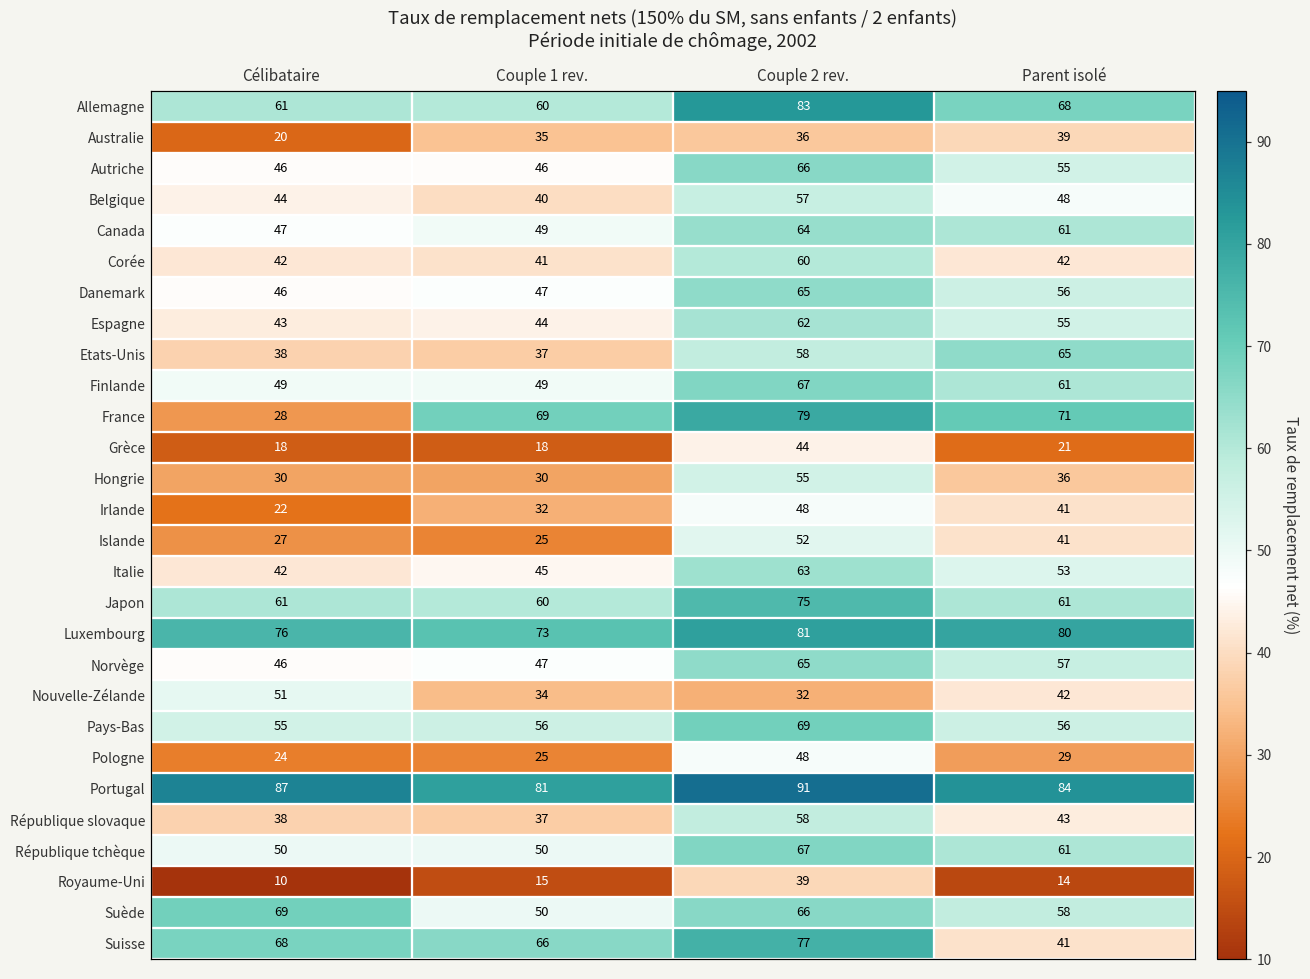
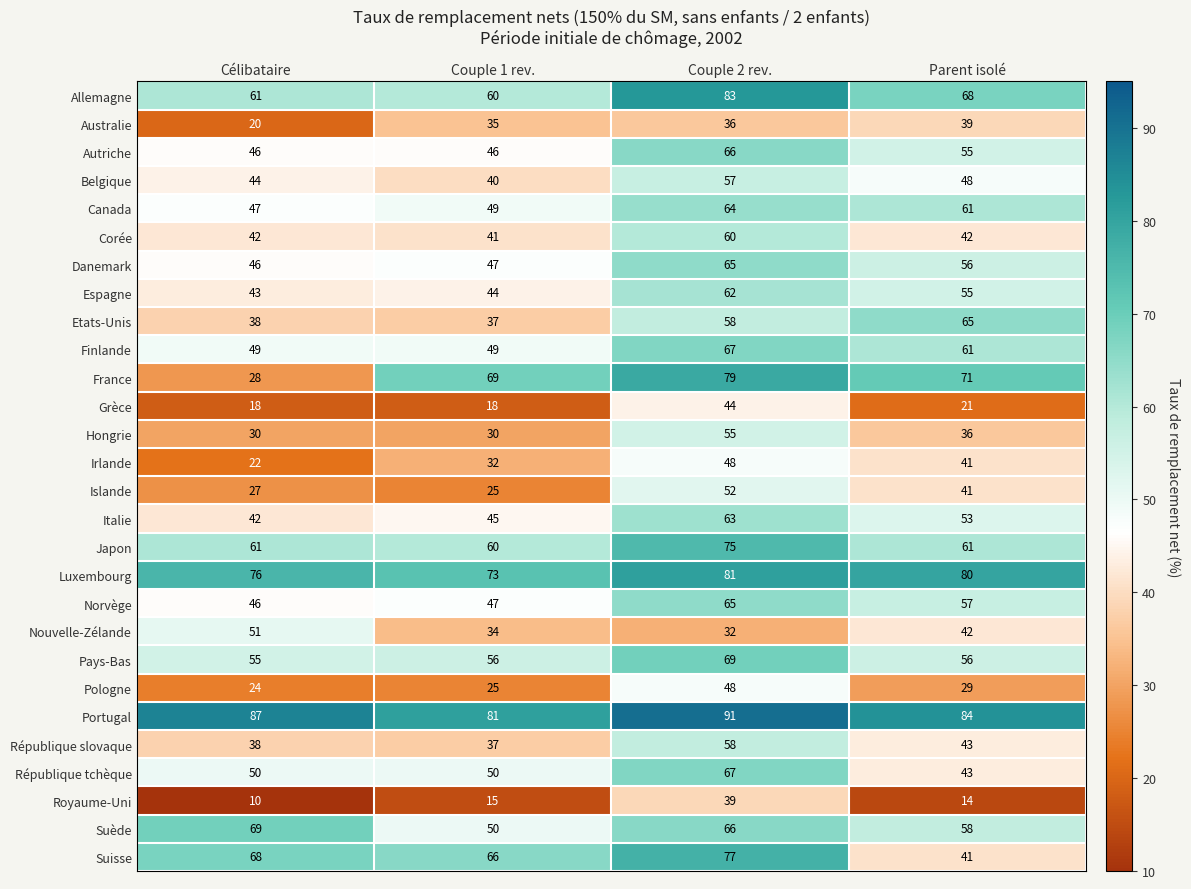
  {
    "Allemagne": {
      "Célibataire": 61,
      "Couple 1 rev.": 60,
      "Couple 2 rev.": 83,
      "Parent isolé": 68
    },
    "Australie": {
      "Célibataire": 20,
      "Couple 1 rev.": 35,
      "Couple 2 rev.": 36,
      "Parent isolé": 39
    },
    "Autriche": {
      "Célibataire": 46,
      "Couple 1 rev.": 46,
      "Couple 2 rev.": 66,
      "Parent isolé": 55
    },
    "Belgique": {
      "Célibataire": 44,
      "Couple 1 rev.": 40,
      "Couple 2 rev.": 57,
      "Parent isolé": 48
    },
    "Canada": {
      "Célibataire": 47,
      "Couple 1 rev.": 49,
      "Couple 2 rev.": 64,
      "Parent isolé": 61
    },
    "Corée": {
      "Célibataire": 42,
      "Couple 1 rev.": 41,
      "Couple 2 rev.": 60,
      "Parent isolé": 42
    },
    "Danemark": {
      "Célibataire": 46,
      "Couple 1 rev.": 47,
      "Couple 2 rev.": 65,
      "Parent isolé": 56
    },
    "Espagne": {
      "Célibataire": 43,
      "Couple 1 rev.": 44,
      "Couple 2 rev.": 62,
      "Parent isolé": 55
    },
    "Etats-Unis": {
      "Célibataire": 38,
      "Couple 1 rev.": 37,
      "Couple 2 rev.": 58,
      "Parent isolé": 65
    },
    "Finlande": {
      "Célibataire": 49,
      "Couple 1 rev.": 49,
      "Couple 2 rev.": 67,
      "Parent isolé": 61
    },
    "France": {
      "Célibataire": 28,
      "Couple 1 rev.": 69,
      "Couple 2 rev.": 79,
      "Parent isolé": 71
    },
    "Grèce": {
      "Célibataire": 18,
      "Couple 1 rev.": 18,
      "Couple 2 rev.": 44,
      "Parent isolé": 21
    },
    "Hongrie": {
      "Célibataire": 30,
      "Couple 1 rev.": 30,
      "Couple 2 rev.": 55,
      "Parent isolé": 36
    },
    "Irlande": {
      "Célibataire": 22,
      "Couple 1 rev.": 32,
      "Couple 2 rev.": 48,
      "Parent isolé": 41
    },
    "Islande": {
      "Célibataire": 27,
      "Couple 1 rev.": 25,
      "Couple 2 rev.": 52,
      "Parent isolé": 41
    },
    "Italie": {
      "Célibataire": 42,
      "Couple 1 rev.": 45,
      "Couple 2 rev.": 63,
      "Parent isolé": 53
    },
    "Japon": {
      "Célibataire": 61,
      "Couple 1 rev.": 60,
      "Couple 2 rev.": 75,
      "Parent isolé": 61
    },
    "Luxembourg": {
      "Célibataire": 76,
      "Couple 1 rev.": 73,
      "Couple 2 rev.": 81,
      "Parent isolé": 80
    },
    "Norvège": {
      "Célibataire": 46,
      "Couple 1 rev.": 47,
      "Couple 2 rev.": 65,
      "Parent isolé": 57
    },
    "Nouvelle-Zélande": {
      "Célibataire": 51,
      "Couple 1 rev.": 34,
      "Couple 2 rev.": 32,
      "Parent isolé": 42
    },
    "Pays-Bas": {
      "Célibataire": 55,
      "Couple 1 rev.": 56,
      "Couple 2 rev.": 69,
      "Parent isolé": 56
    },
    "Pologne": {
      "Célibataire": 24,
      "Couple 1 rev.": 25,
      "Couple 2 rev.": 48,
      "Parent isolé": 29
    },
    "Portugal": {
      "Célibataire": 87,
      "Couple 1 rev.": 81,
      "Couple 2 rev.": 91,
      "Parent isolé": 84
    },
    "République slovaque": {
      "Célibataire": 38,
      "Couple 1 rev.": 37,
      "Couple 2 rev.": 58,
      "Parent isolé": 43
    },
    "République tchèque": {
      "Célibataire": 50,
      "Couple 1 rev.": 50,
      "Couple 2 rev.": 67,
-     "Parent isolé": 61
+     "Parent isolé": 43
    },
    "Royaume-Uni": {
      "Célibataire": 10,
      "Couple 1 rev.": 15,
      "Couple 2 rev.": 39,
      "Parent isolé": 14
    },
    "Suède": {
      "Célibataire": 69,
      "Couple 1 rev.": 50,
      "Couple 2 rev.": 66,
      "Parent isolé": 58
    },
    "Suisse": {
      "Célibataire": 68,
      "Couple 1 rev.": 66,
      "Couple 2 rev.": 77,
      "Parent isolé": 41
    }
  }
